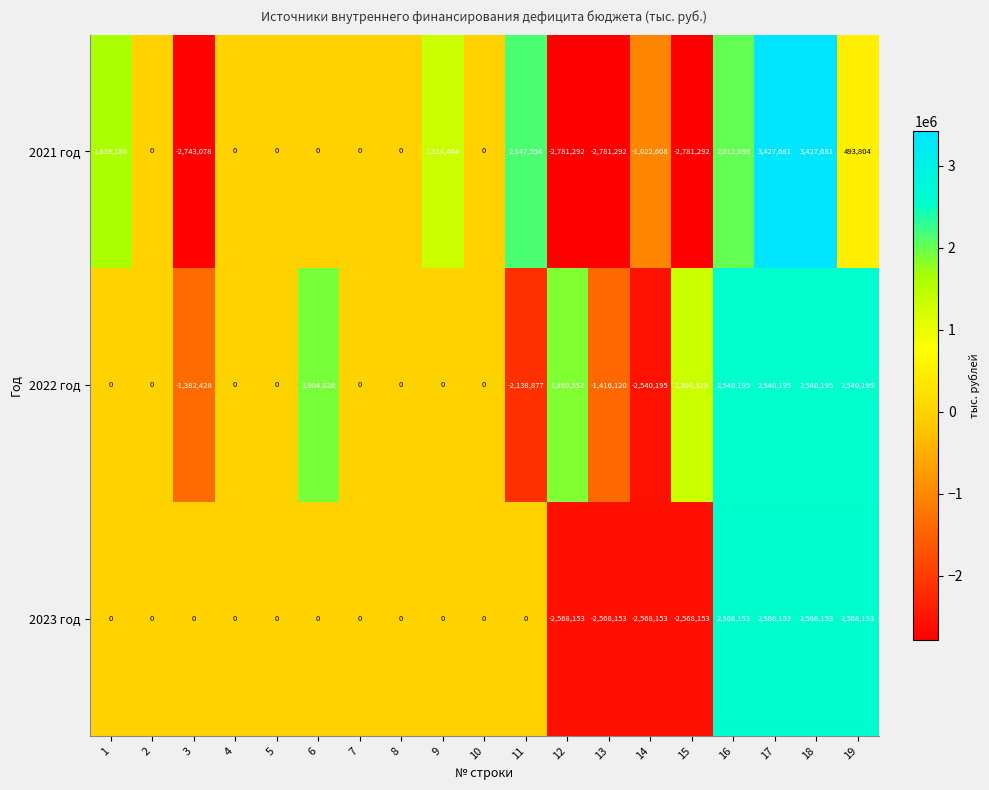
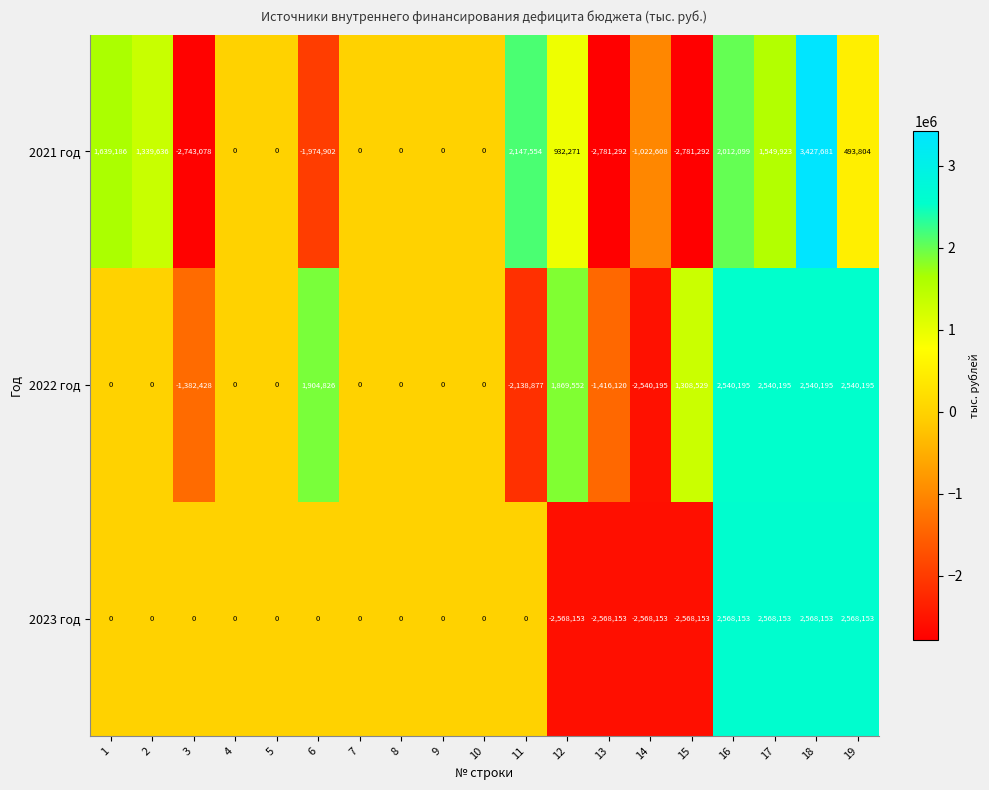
  {
    "2021 год": {
      "1": "1,639,186",
-     "2": "0",
+     "2": "1,339,636",
      "3": "-2,743,078",
      "4": "0",
      "5": "0",
-     "6": "0",
+     "6": "-1,974,902",
      "7": "0",
      "8": "0",
-     "9": "1,314,404",
+     "9": "0",
      "10": "0",
      "11": "2,147,554",
-     "12": "-2,781,292",
+     "12": "932,271",
      "13": "-2,781,292",
      "14": "-1,022,608",
      "15": "-2,781,292",
      "16": "2,012,099",
-     "17": "3,427,681",
+     "17": "1,549,923",
      "18": "3,427,681",
      "19": "493,804"
    },
    "2022 год": {
      "1": "0",
      "2": "0",
      "3": "-1,382,428",
      "4": "0",
      "5": "0",
      "6": "1,904,826",
      "7": "0",
      "8": "0",
      "9": "0",
      "10": "0",
      "11": "-2,138,877",
      "12": "1,869,552",
      "13": "-1,416,120",
      "14": "-2,540,195",
      "15": "1,308,529",
      "16": "2,540,195",
      "17": "2,540,195",
      "18": "2,540,195",
      "19": "2,540,195"
    },
    "2023 год": {
      "1": "0",
      "2": "0",
      "3": "0",
      "4": "0",
      "5": "0",
      "6": "0",
      "7": "0",
      "8": "0",
      "9": "0",
      "10": "0",
      "11": "0",
      "12": "-2,568,153",
      "13": "-2,568,153",
      "14": "-2,568,153",
      "15": "-2,568,153",
      "16": "2,568,153",
      "17": "2,568,153",
      "18": "2,568,153",
      "19": "2,568,153"
    }
  }
